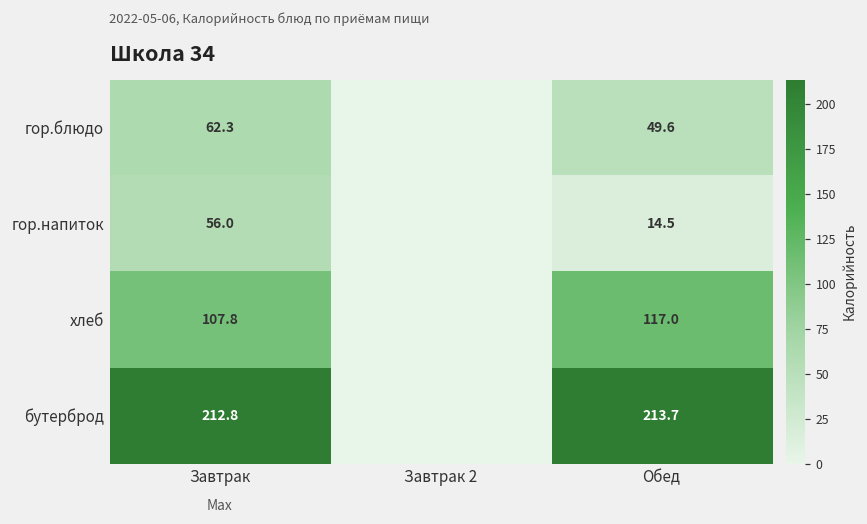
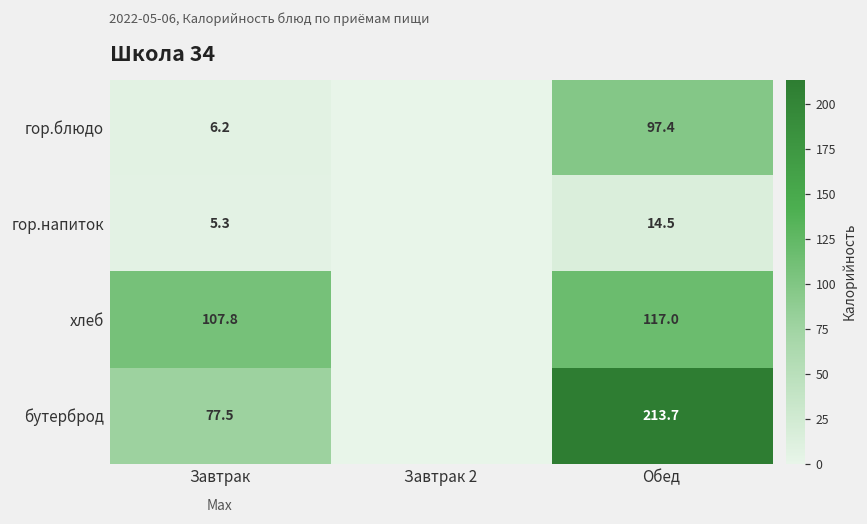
  {
    "гор.блюдо": {
-     "Завтрак": 62.3,
-     "Обед": 49.6
+     "Завтрак": 6.2,
+     "Обед": 97.4
    },
    "гор.напиток": {
-     "Завтрак": 56.0,
+     "Завтрак": 5.3,
      "Обед": 14.5
    },
    "хлеб": {
      "Завтрак": 107.8,
      "Обед": 117.0
    },
    "бутерброд": {
-     "Завтрак": 212.8,
+     "Завтрак": 77.5,
      "Обед": 213.7
    }
  }
